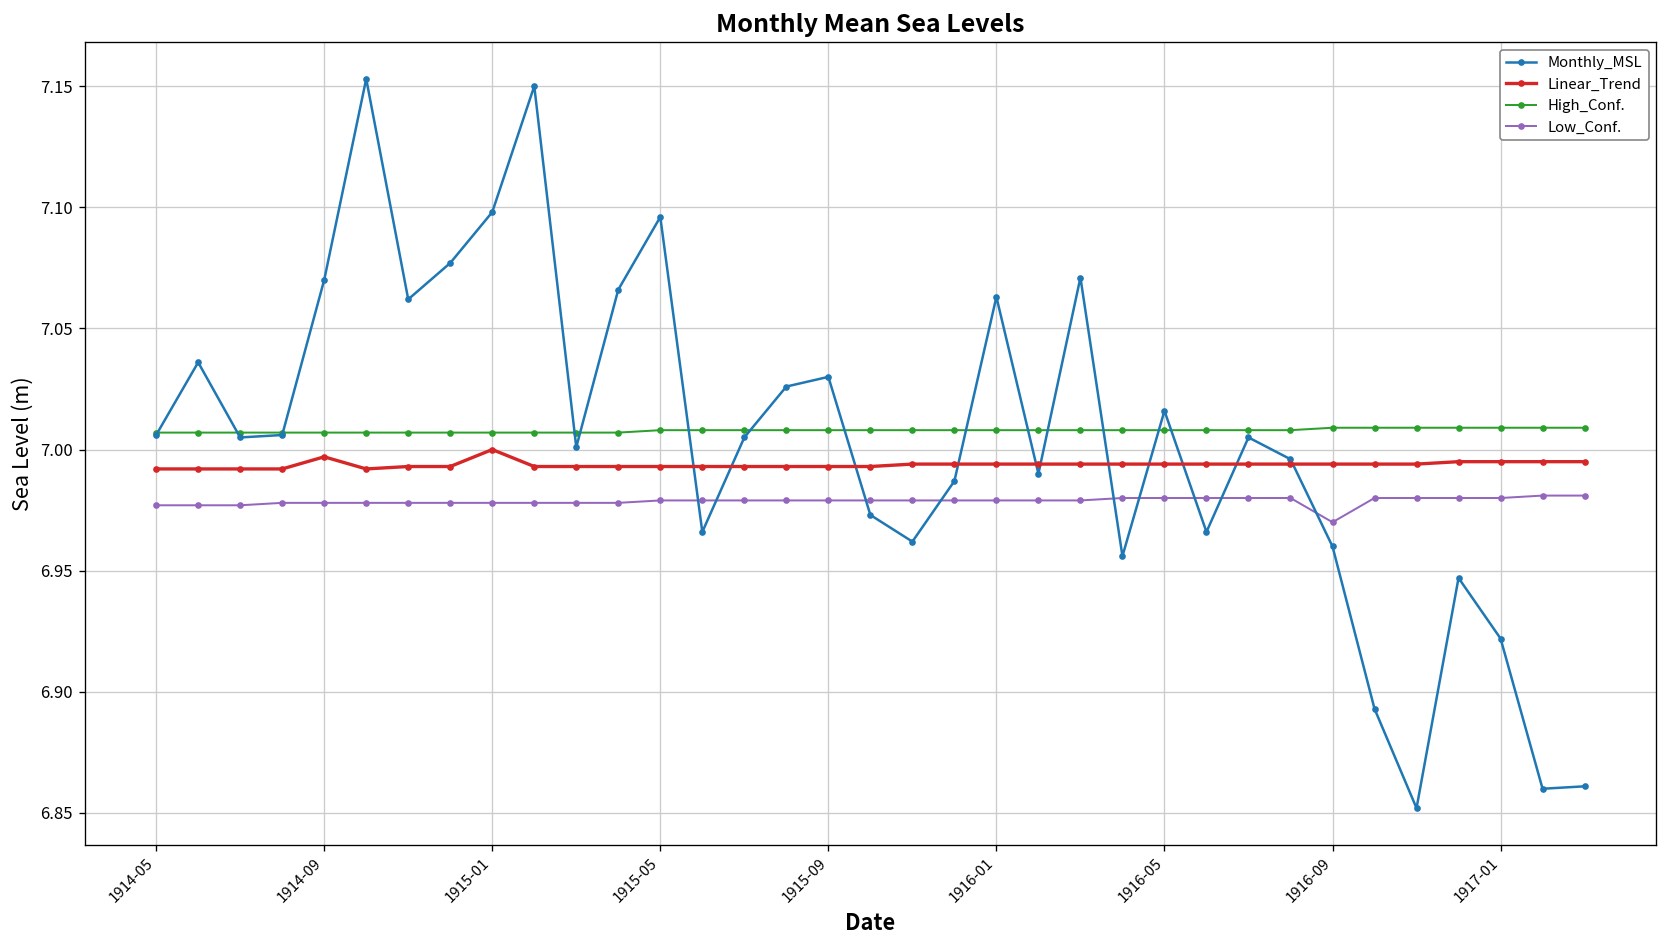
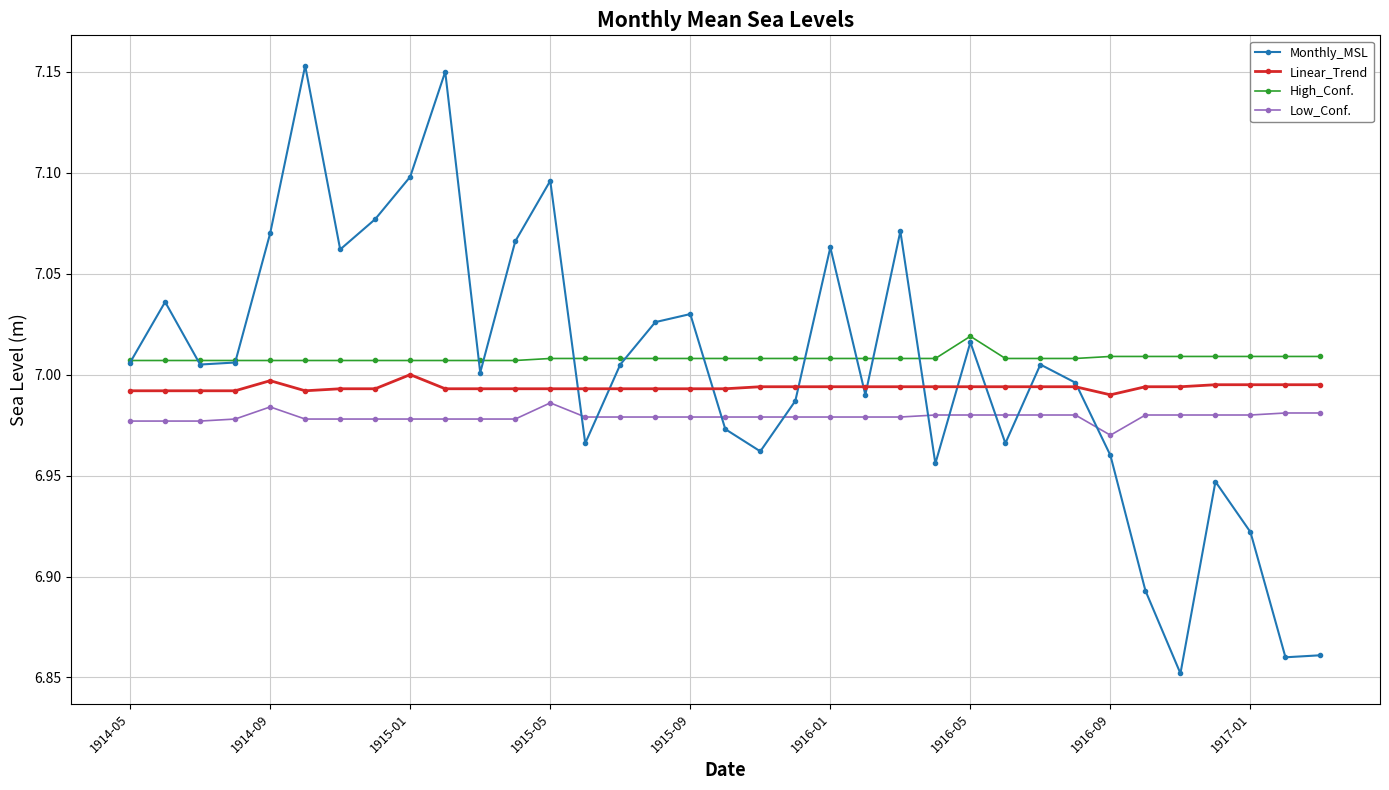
  {
    "Monthly_MSL": {
      "1914-09": 7.070,
      "1915-01": 7.098,
      "1915-05": 7.096,
      "1915-09": 7.030,
      "1916-01": 7.063,
      "1916-05": 7.016,
      "1916-09": 6.960,
      "1917-01": 6.922
    },
    "Linear_Trend": {
      "1914-05": 6.992,
      "1914-09": 6.997,
      "1915-01": 7.000,
      "1915-05": 6.993,
      "1915-09": 6.993,
      "1916-01": 6.994,
      "1916-05": 6.994,
-     "1916-09": 6.994,
+     "1916-09": 6.990,
      "1917-01": 6.995
    },
    "High_Conf.": {
      "1914-09": 7.007,
      "1915-01": 7.007,
      "1915-05": 7.008,
      "1915-09": 7.008,
      "1916-01": 7.008,
-     "1916-05": 7.008,
+     "1916-05": 7.019,
      "1916-09": 7.009,
      "1917-01": 7.009
    },
    "Low_Conf.": {
      "1914-05": 6.977,
-     "1914-09": 6.978,
+     "1914-09": 6.984,
      "1915-01": 6.978,
-     "1915-05": 6.979,
+     "1915-05": 6.986,
      "1915-09": 6.979,
      "1916-01": 6.979,
      "1916-05": 6.980,
      "1916-09": 6.970,
      "1917-01": 6.980
    }
  }
